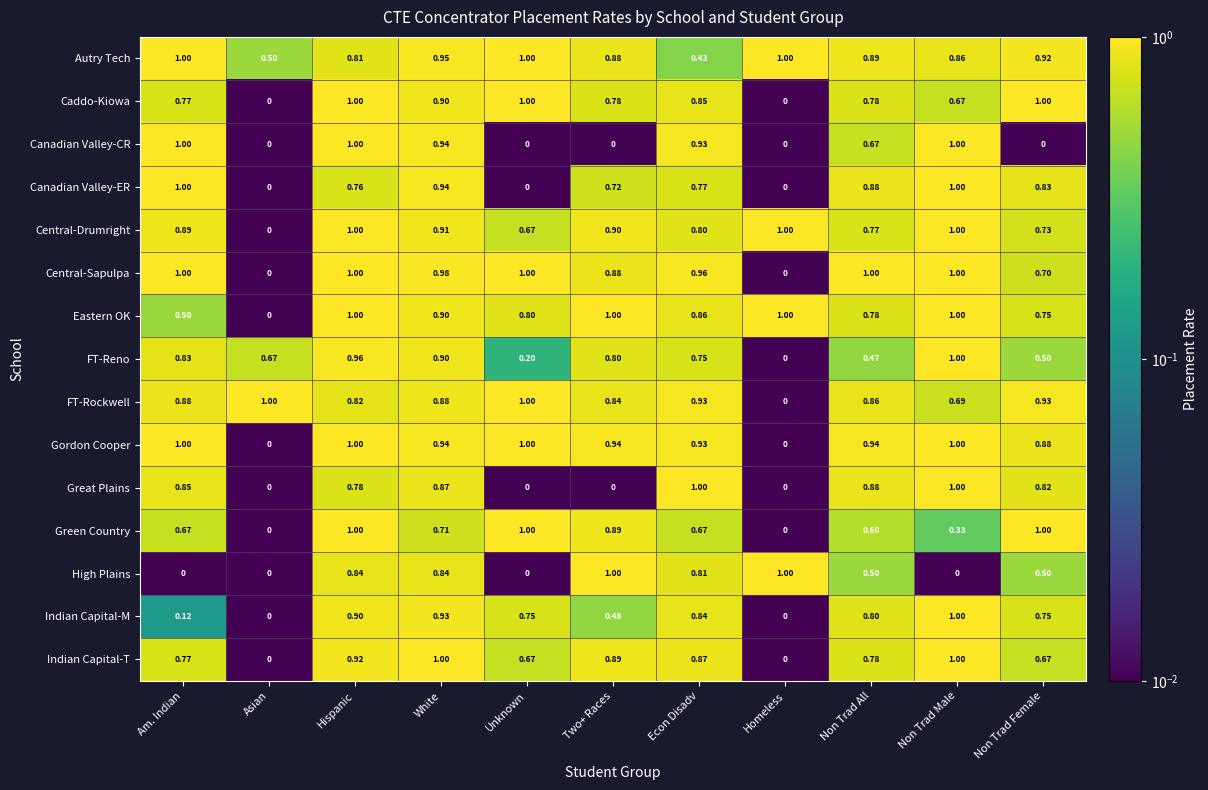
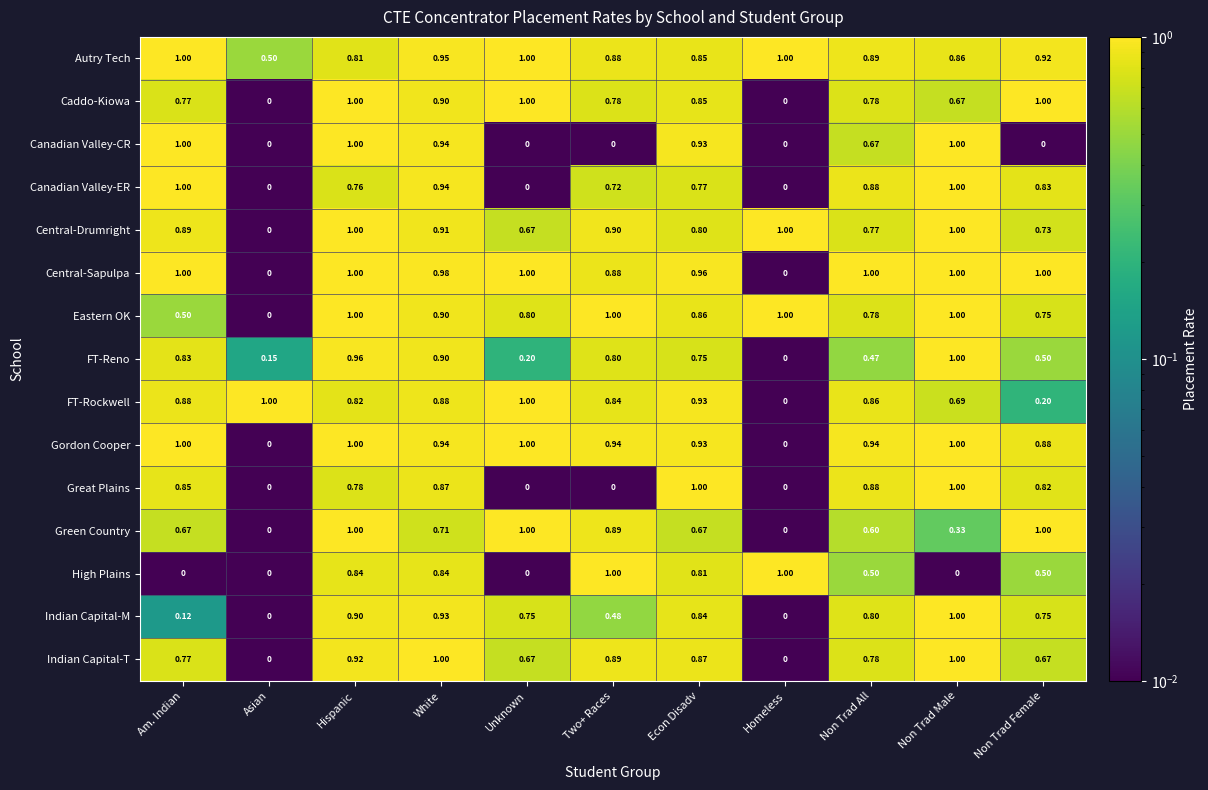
  {
    "Autry Tech": {
      "Am. Indian": 1.00,
      "Asian": 0.50,
      "Hispanic": 0.81,
      "White": 0.95,
      "Unknown": 1.00,
      "Two+ Races": 0.88,
-     "Econ Disadv": 0.43,
+     "Econ Disadv": 0.85,
      "Homeless": 1.00,
      "Non Trad All": 0.89,
      "Non Trad Male": 0.86,
      "Non Trad Female": 0.92
    },
    "Caddo-Kiowa": {
      "Am. Indian": 0.77,
      "Asian": 0,
      "Hispanic": 1.00,
      "White": 0.90,
      "Unknown": 1.00,
      "Two+ Races": 0.78,
      "Econ Disadv": 0.85,
      "Homeless": 0,
      "Non Trad All": 0.78,
      "Non Trad Male": 0.67,
      "Non Trad Female": 1.00
    },
    "Canadian Valley-CR": {
      "Am. Indian": 1.00,
      "Asian": 0,
      "Hispanic": 1.00,
      "White": 0.94,
      "Unknown": 0,
      "Two+ Races": 0,
      "Econ Disadv": 0.93,
      "Homeless": 0,
      "Non Trad All": 0.67,
      "Non Trad Male": 1.00,
      "Non Trad Female": 0
    },
    "Canadian Valley-ER": {
      "Am. Indian": 1.00,
      "Asian": 0,
      "Hispanic": 0.76,
      "White": 0.94,
      "Unknown": 0,
      "Two+ Races": 0.72,
      "Econ Disadv": 0.77,
      "Homeless": 0,
      "Non Trad All": 0.88,
      "Non Trad Male": 1.00,
      "Non Trad Female": 0.83
    },
    "Central-Drumright": {
      "Am. Indian": 0.89,
      "Asian": 0,
      "Hispanic": 1.00,
      "White": 0.91,
      "Unknown": 0.67,
      "Two+ Races": 0.90,
      "Econ Disadv": 0.80,
      "Homeless": 1.00,
      "Non Trad All": 0.77,
      "Non Trad Male": 1.00,
      "Non Trad Female": 0.73
    },
    "Central-Sapulpa": {
      "Am. Indian": 1.00,
      "Asian": 0,
      "Hispanic": 1.00,
      "White": 0.98,
      "Unknown": 1.00,
      "Two+ Races": 0.88,
      "Econ Disadv": 0.96,
      "Homeless": 0,
      "Non Trad All": 1.00,
      "Non Trad Male": 1.00,
-     "Non Trad Female": 0.70
+     "Non Trad Female": 1.00
    },
    "Eastern OK": {
      "Am. Indian": 0.50,
      "Asian": 0,
      "Hispanic": 1.00,
      "White": 0.90,
      "Unknown": 0.80,
      "Two+ Races": 1.00,
      "Econ Disadv": 0.86,
      "Homeless": 1.00,
      "Non Trad All": 0.78,
      "Non Trad Male": 1.00,
      "Non Trad Female": 0.75
    },
    "FT-Reno": {
      "Am. Indian": 0.83,
-     "Asian": 0.67,
+     "Asian": 0.15,
      "Hispanic": 0.96,
      "White": 0.90,
      "Unknown": 0.20,
      "Two+ Races": 0.80,
      "Econ Disadv": 0.75,
      "Homeless": 0,
      "Non Trad All": 0.47,
      "Non Trad Male": 1.00,
      "Non Trad Female": 0.50
    },
    "FT-Rockwell": {
      "Am. Indian": 0.88,
      "Asian": 1.00,
      "Hispanic": 0.82,
      "White": 0.88,
      "Unknown": 1.00,
      "Two+ Races": 0.84,
      "Econ Disadv": 0.93,
      "Homeless": 0,
      "Non Trad All": 0.86,
      "Non Trad Male": 0.69,
-     "Non Trad Female": 0.93
+     "Non Trad Female": 0.20
    },
    "Gordon Cooper": {
      "Am. Indian": 1.00,
      "Asian": 0,
      "Hispanic": 1.00,
      "White": 0.94,
      "Unknown": 1.00,
      "Two+ Races": 0.94,
      "Econ Disadv": 0.93,
      "Homeless": 0,
      "Non Trad All": 0.94,
      "Non Trad Male": 1.00,
      "Non Trad Female": 0.88
    },
    "Great Plains": {
      "Am. Indian": 0.85,
      "Asian": 0,
      "Hispanic": 0.78,
      "White": 0.87,
      "Unknown": 0,
      "Two+ Races": 0,
      "Econ Disadv": 1.00,
      "Homeless": 0,
      "Non Trad All": 0.88,
      "Non Trad Male": 1.00,
      "Non Trad Female": 0.82
    },
    "Green Country": {
      "Am. Indian": 0.67,
      "Asian": 0,
      "Hispanic": 1.00,
      "White": 0.71,
      "Unknown": 1.00,
      "Two+ Races": 0.89,
      "Econ Disadv": 0.67,
      "Homeless": 0,
      "Non Trad All": 0.60,
      "Non Trad Male": 0.33,
      "Non Trad Female": 1.00
    },
    "High Plains": {
      "Am. Indian": 0,
      "Asian": 0,
      "Hispanic": 0.84,
      "White": 0.84,
      "Unknown": 0,
      "Two+ Races": 1.00,
      "Econ Disadv": 0.81,
      "Homeless": 1.00,
      "Non Trad All": 0.50,
      "Non Trad Male": 0,
      "Non Trad Female": 0.50
    },
    "Indian Capital-M": {
      "Am. Indian": 0.12,
      "Asian": 0,
      "Hispanic": 0.90,
      "White": 0.93,
      "Unknown": 0.75,
      "Two+ Races": 0.48,
      "Econ Disadv": 0.84,
      "Homeless": 0,
      "Non Trad All": 0.80,
      "Non Trad Male": 1.00,
      "Non Trad Female": 0.75
    },
    "Indian Capital-T": {
      "Am. Indian": 0.77,
      "Asian": 0,
      "Hispanic": 0.92,
      "White": 1.00,
      "Unknown": 0.67,
      "Two+ Races": 0.89,
      "Econ Disadv": 0.87,
      "Homeless": 0,
      "Non Trad All": 0.78,
      "Non Trad Male": 1.00,
      "Non Trad Female": 0.67
    }
  }
